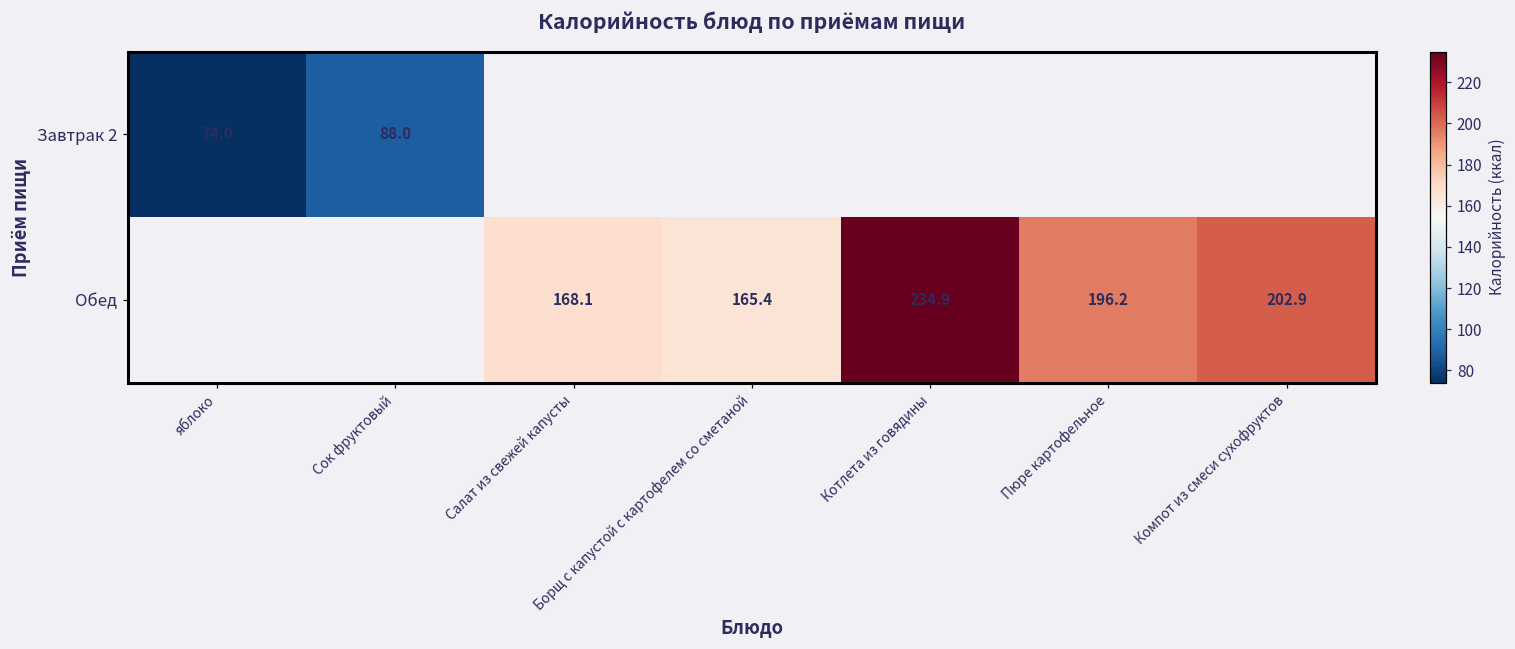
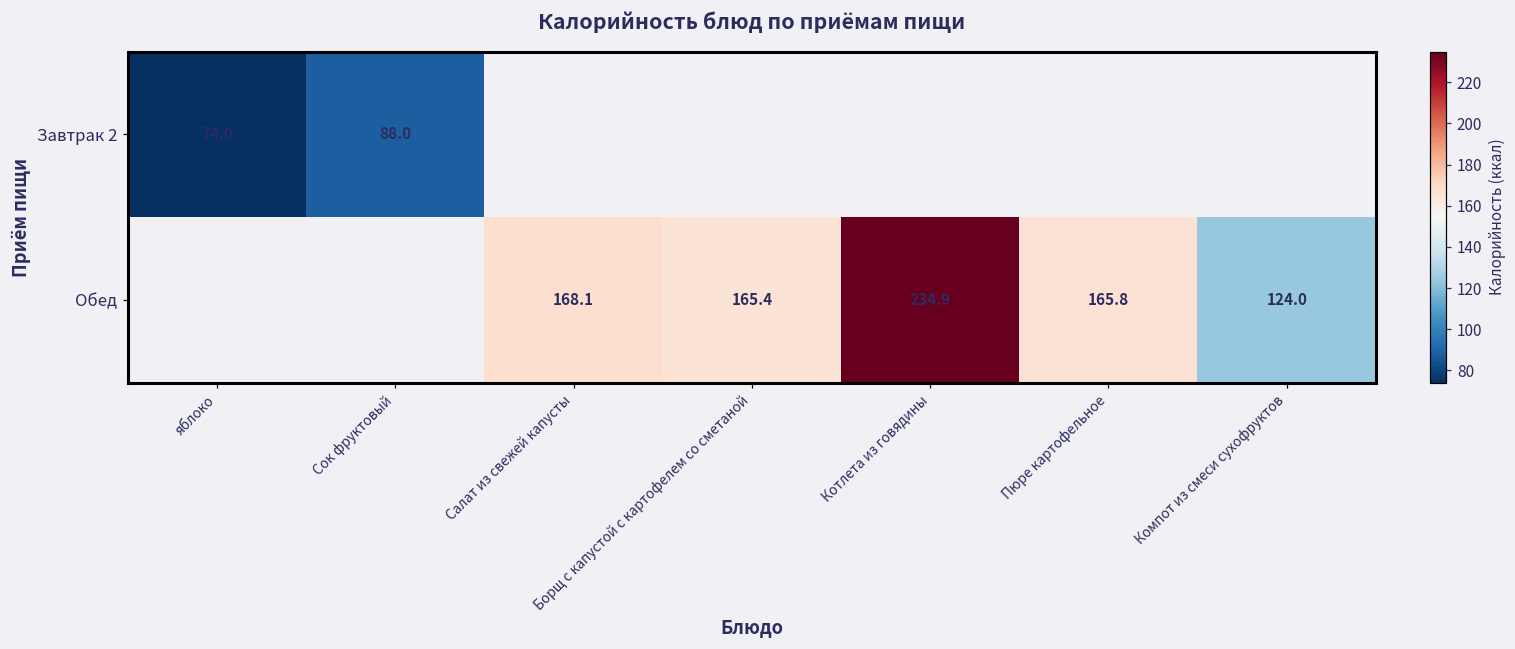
  {
    "Завтрак 2": {
      "Сок фруктовый": 88.0
    },
    "Обед": {
      "Салат из свежей капусты": 168.1,
      "Борщ с капустой с картофелем со сметаной": 165.4,
      "Котлета из говядины": 234.9,
-     "Пюре картофельное": 196.2,
-     "Компот из смеси сухофруктов": 202.9
+     "Пюре картофельное": 165.8,
+     "Компот из смеси сухофруктов": 124.0
    }
  }
